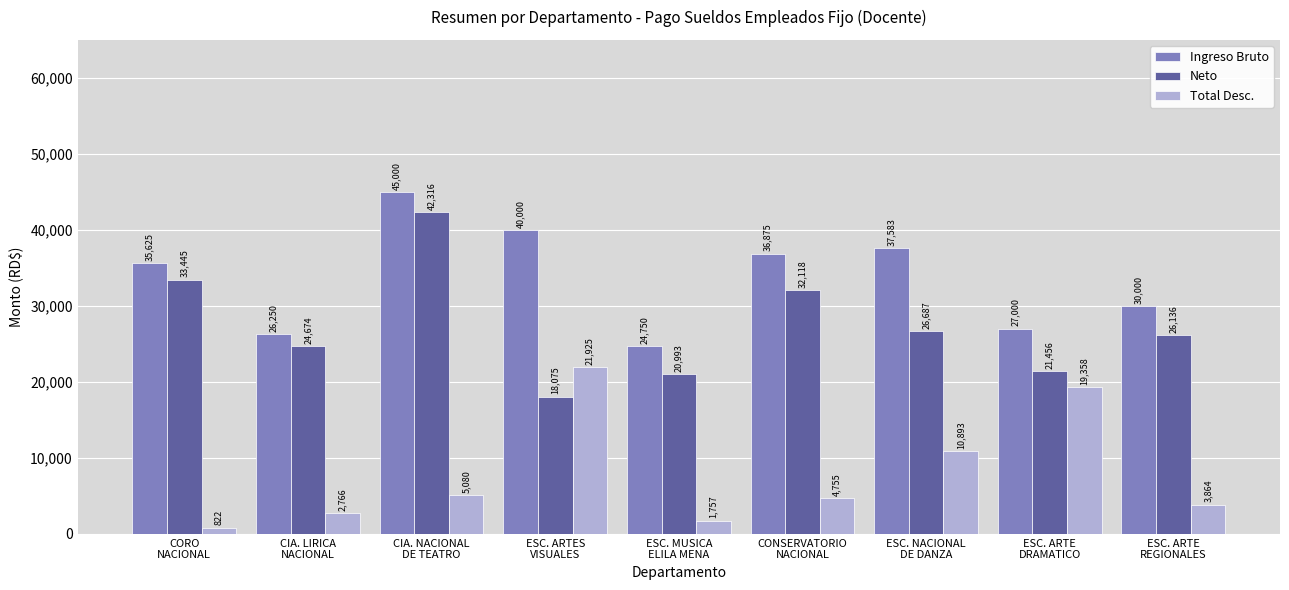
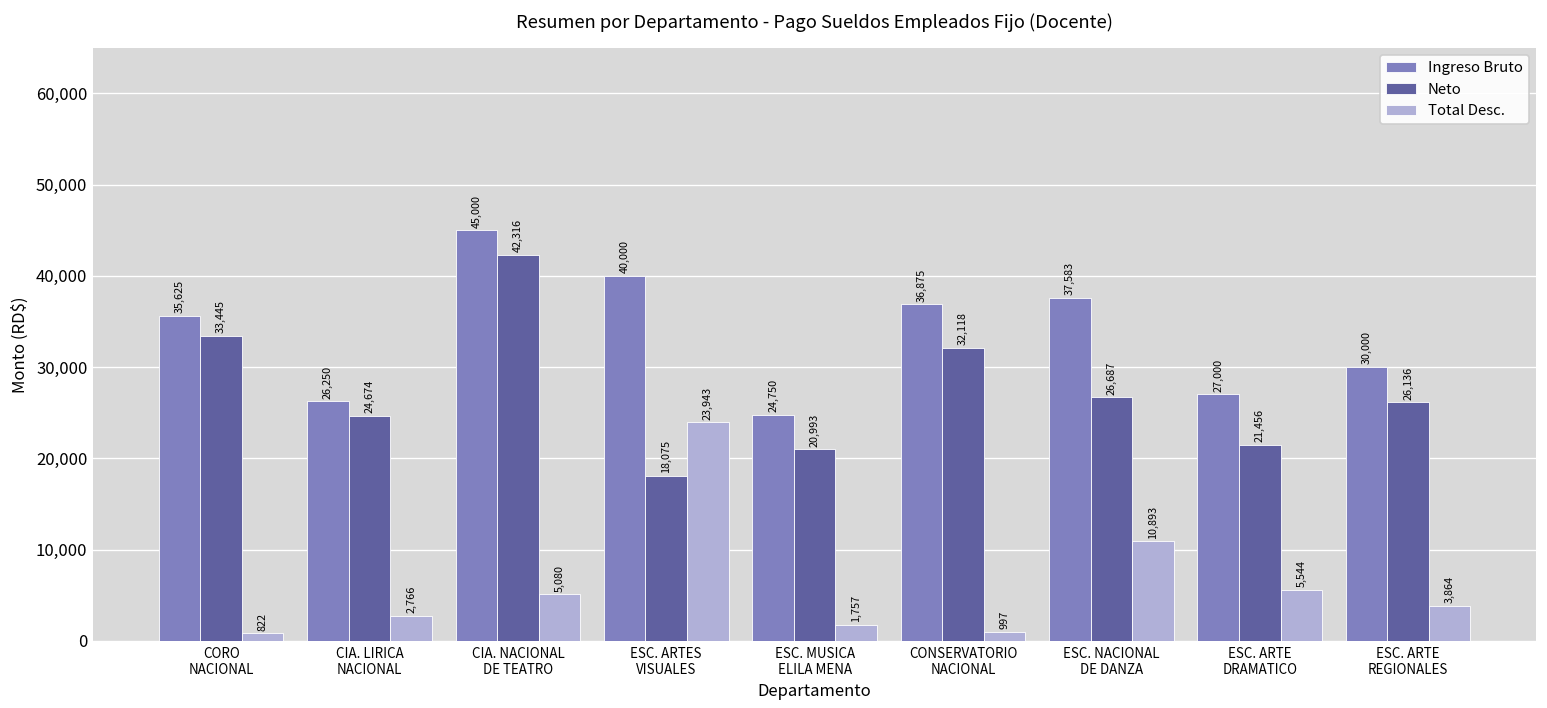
  {
    "Total Desc.": {
      "CORO NACIONAL": "822",
      "CIA. LIRICA NACIONAL": "2,766",
      "CIA. NACIONAL DE TEATRO": "5,080",
-     "ESC. ARTES VISUALES": "21,925",
+     "ESC. ARTES VISUALES": "23,943",
      "ESC. MUSICA ELILA MENA": "1,757",
-     "CONSERVATORIO NACIONAL": "4,755",
+     "CONSERVATORIO NACIONAL": "997",
      "ESC. NACIONAL DE DANZA": "10,893",
-     "ESC. ARTE DRAMATICO": "19,358",
+     "ESC. ARTE DRAMATICO": "5,544",
      "ESC. ARTE REGIONALES": "3,864"
    }
  }
